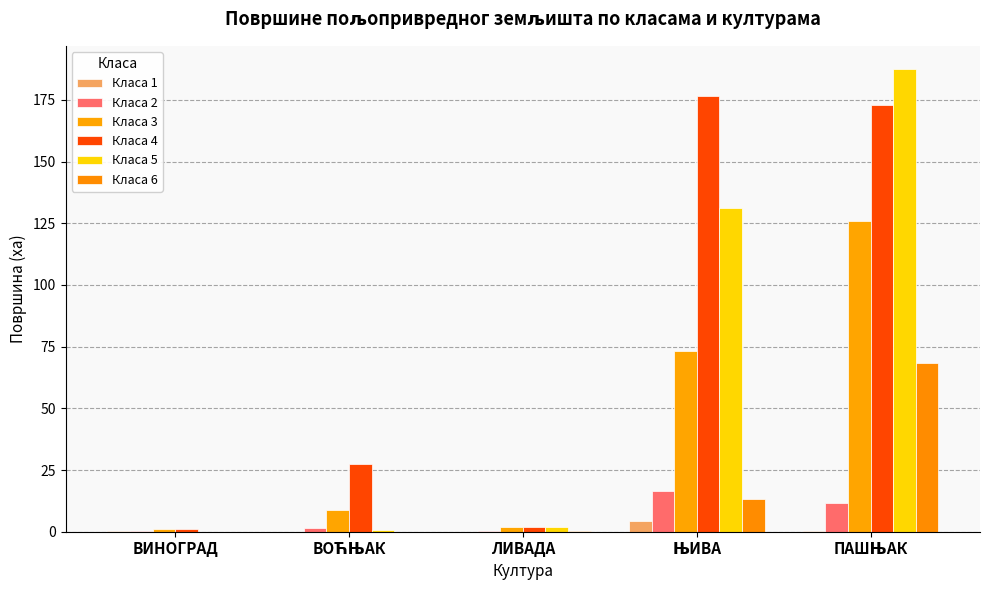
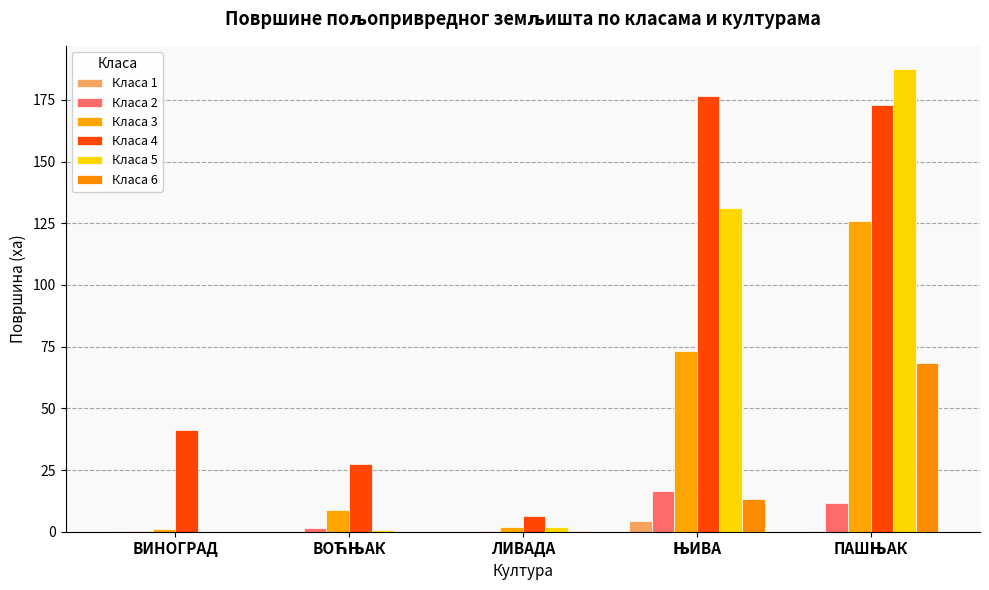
  {
    "Класа 4": {
-     "ВИНОГРАД": 1,
+     "ВИНОГРАД": 41,
      "ВОЋЊАК": 27,
-     "ЛИВАДА": 2,
+     "ЛИВАДА": 6,
      "ЊИВА": 177,
      "ПАШЊАК": 173
    }
  }
